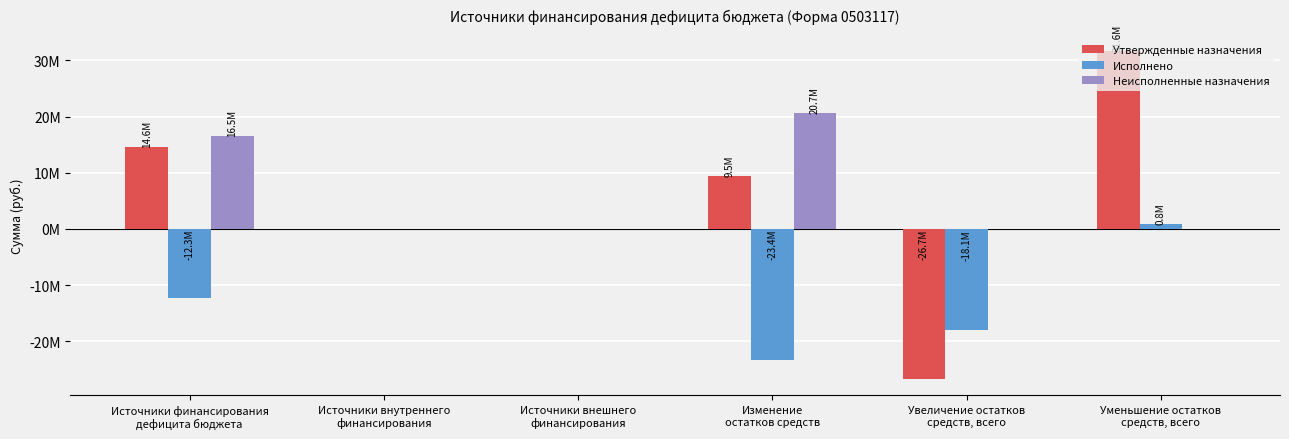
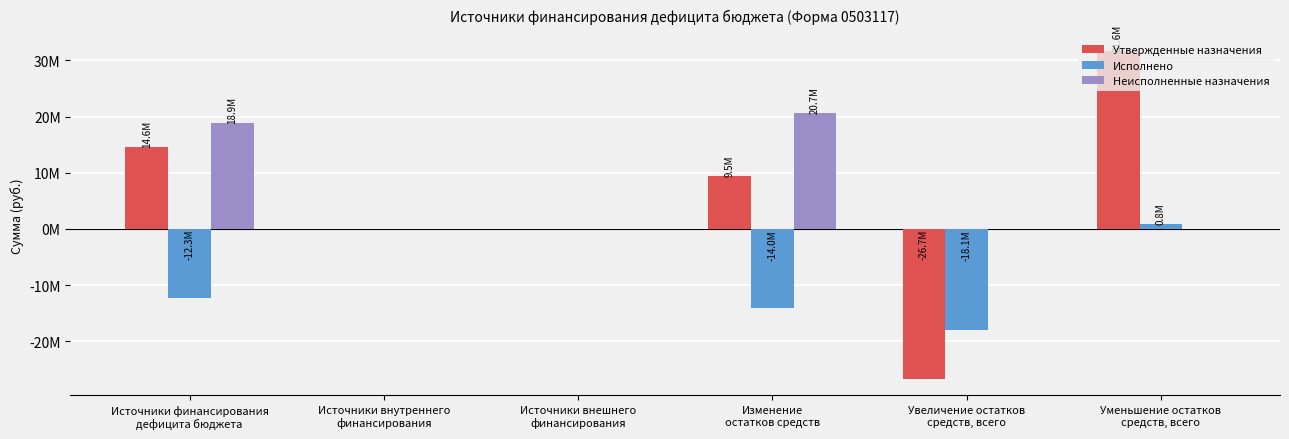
  {
    "Утвержденные назначения": {
      "Источники финансирования дефицита бюджета": "14.6M",
      "Изменение остатков средств": "9.5M",
      "Увеличение остатков средств, всего": "-26.7M"
    },
    "Исполнено": {
      "Источники финансирования дефицита бюджета": "-12.3M",
-     "Изменение остатков средств": "-23.4M",
+     "Изменение остатков средств": "-14.0M",
      "Увеличение остатков средств, всего": "-18.1M",
      "Уменьшение остатков средств, всего": "0.8M"
    },
    "Неисполненные назначения": {
-     "Источники финансирования дефицита бюджета": "16.5M",
+     "Источники финансирования дефицита бюджета": "18.9M",
      "Изменение остатков средств": "20.7M"
    }
  }
